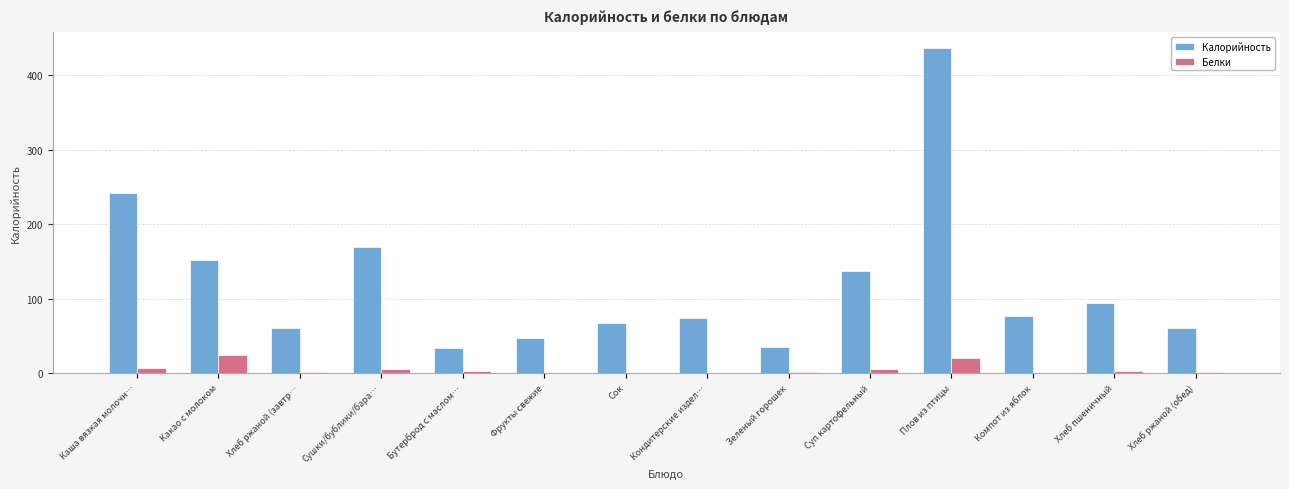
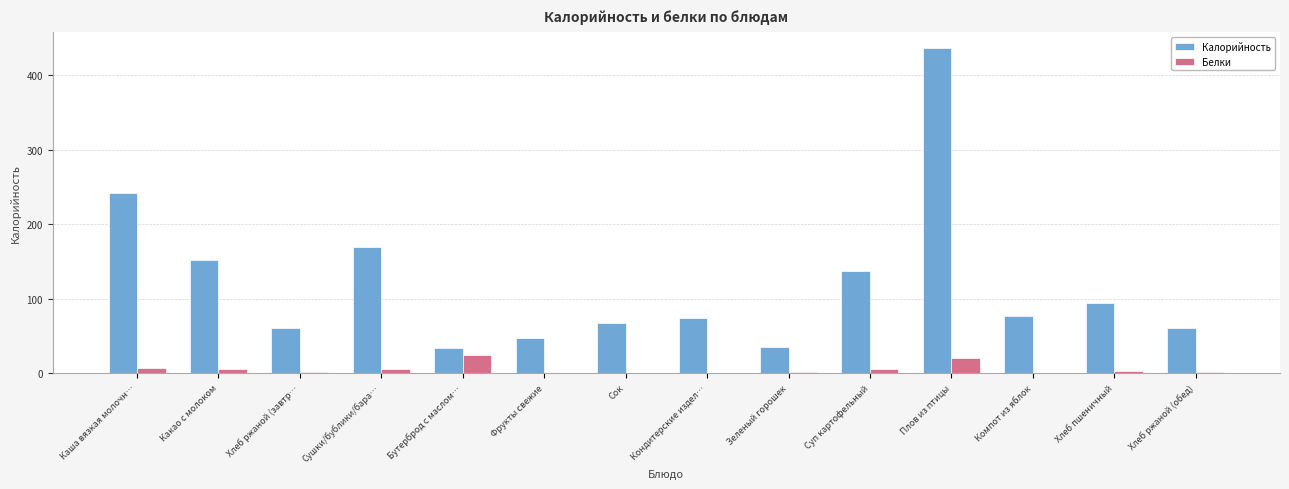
  {
    "Калорийность": {
      "Каша вязкая молочн…": 240,
      "Какао с молоком": 150,
      "Хлеб ржаной (завтр…": 60,
      "Сушки/бублики/бара…": 170,
      "Бутерброд с маслом…": 30,
      "Фрукты свежие": 50,
      "Сок": 70,
      "Кондитерские издел…": 70,
      "Зеленый горошек": 30,
      "Суп картофельный": 140,
      "Плов из птицы": 440,
      "Компот из яблок": 80,
      "Хлеб пшеничный": 90,
      "Хлеб ржаной (обед)": 60
    },
    "Белки": {
      "Каша вязкая молочн…": 10,
-     "Какао с молоком": 20,
+     "Какао с молоком": 10,
      "Сушки/бублики/бара…": 10,
-     "Бутерброд с маслом…": 0,
+     "Бутерброд с маслом…": 20,
      "Суп картофельный": 10,
      "Плов из птицы": 20,
      "Хлеб пшеничный": 0
    }
  }
